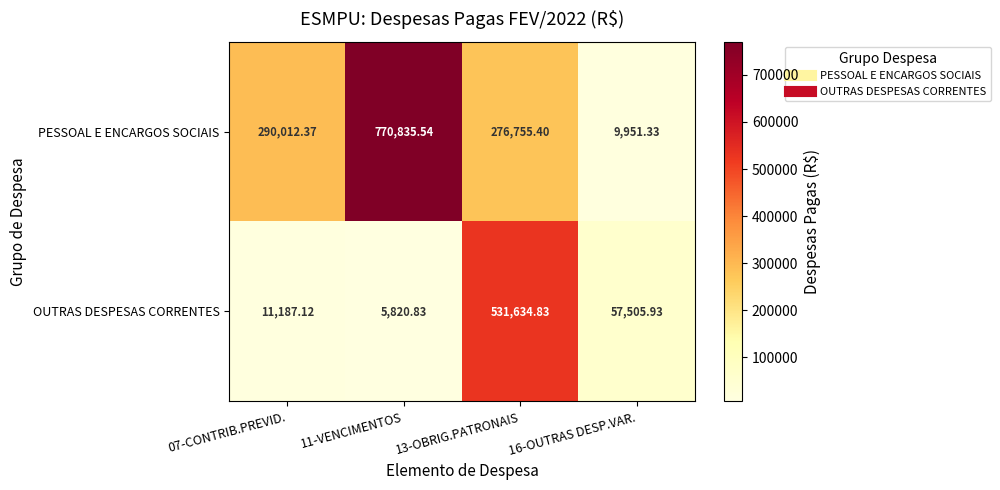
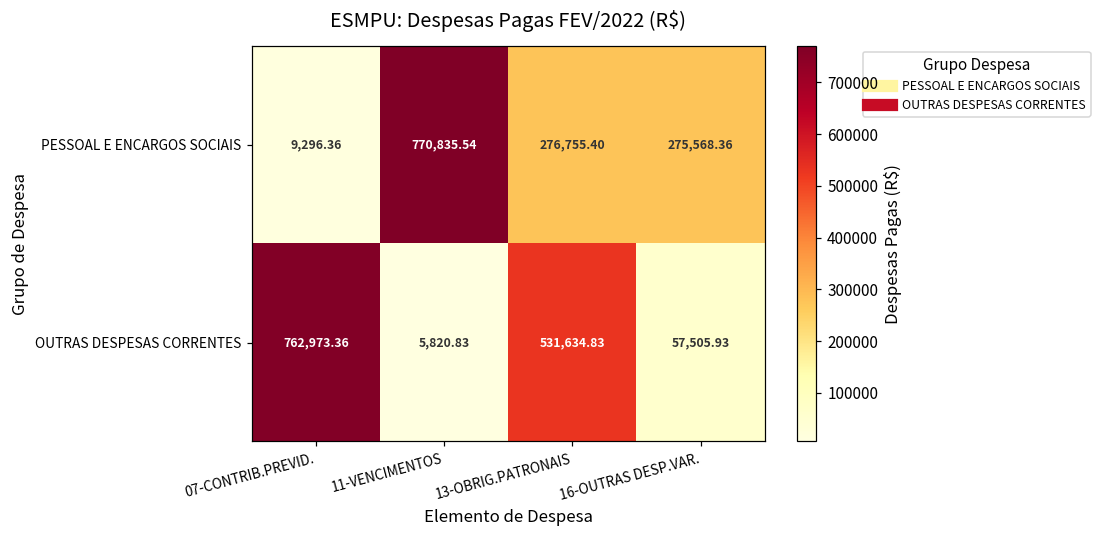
  {
    "PESSOAL E ENCARGOS SOCIAIS": {
-     "07-CONTRIB.PREVID.": "290,012.37",
+     "07-CONTRIB.PREVID.": "9,296.36",
      "11-VENCIMENTOS": "770,835.54",
      "13-OBRIG.PATRONAIS": "276,755.40",
-     "16-OUTRAS DESP.VAR.": "9,951.33"
+     "16-OUTRAS DESP.VAR.": "275,568.36"
    },
    "OUTRAS DESPESAS CORRENTES": {
-     "07-CONTRIB.PREVID.": "11,187.12",
+     "07-CONTRIB.PREVID.": "762,973.36",
      "11-VENCIMENTOS": "5,820.83",
      "13-OBRIG.PATRONAIS": "531,634.83",
      "16-OUTRAS DESP.VAR.": "57,505.93"
    }
  }
